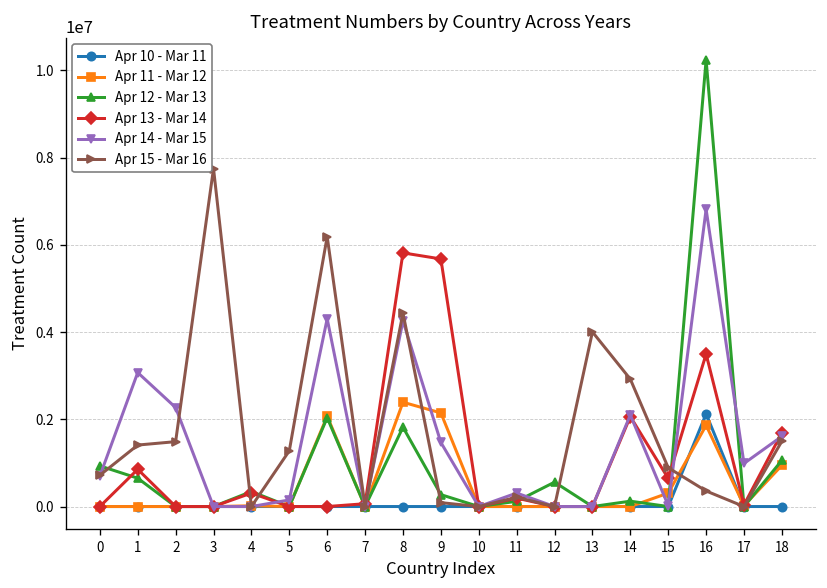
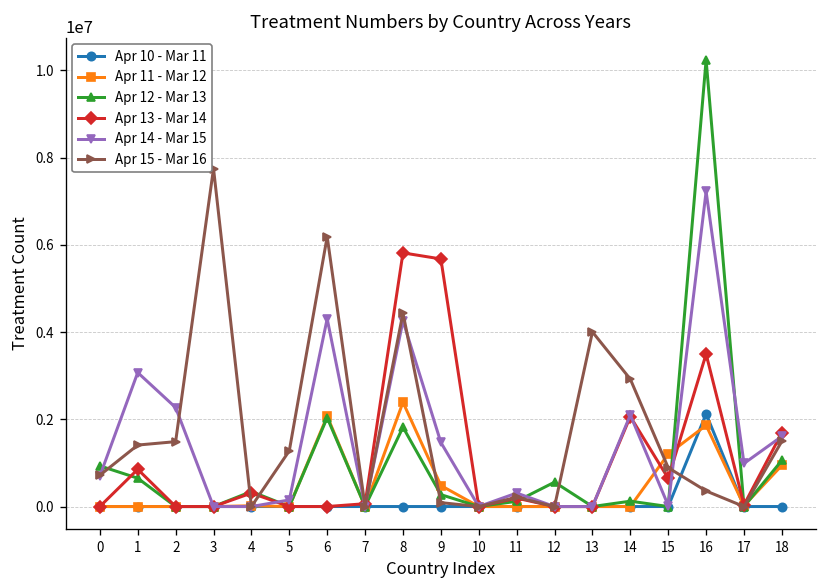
  {
    "Apr 10 - Mar 11": {
      "8": 0,
      "9": 0,
      "16": 2100000,
      "18": 0
    },
    "Apr 11 - Mar 12": {
      "8": 2400000,
-     "9": 2100000,
-     "15": 300000,
+     "9": 500000,
+     "15": 1200000,
      "16": 1900000,
      "18": 900000
    },
    "Apr 12 - Mar 13": {
      "0": 900000,
      "1": 600000,
      "8": 1800000,
      "9": 300000,
      "11": 100000,
      "12": 600000,
      "14": 100000,
      "16": 10200000,
      "18": 1100000
    },
    "Apr 13 - Mar 14": {
      "1": 900000,
      "8": 5800000,
      "9": 5700000,
      "15": 600000,
      "16": 3500000,
      "18": 1700000
    },
    "Apr 14 - Mar 15": {
      "1": 3100000,
      "2": 2300000,
      "5": 200000,
      "6": 4300000,
      "8": 4300000,
      "9": 1500000,
      "11": 300000,
-     "16": 6800000,
+     "16": 7200000,
      "17": 1000000,
      "18": 1600000
    },
    "Apr 15 - Mar 16": {
      "1": 1400000,
      "2": 1500000,
      "3": 7800000,
      "5": 1300000,
      "6": 6200000,
      "8": 4400000,
      "9": 100000,
      "13": 4000000,
      "14": 2900000,
      "15": 900000,
      "16": 400000,
      "18": 1500000
    }
  }
